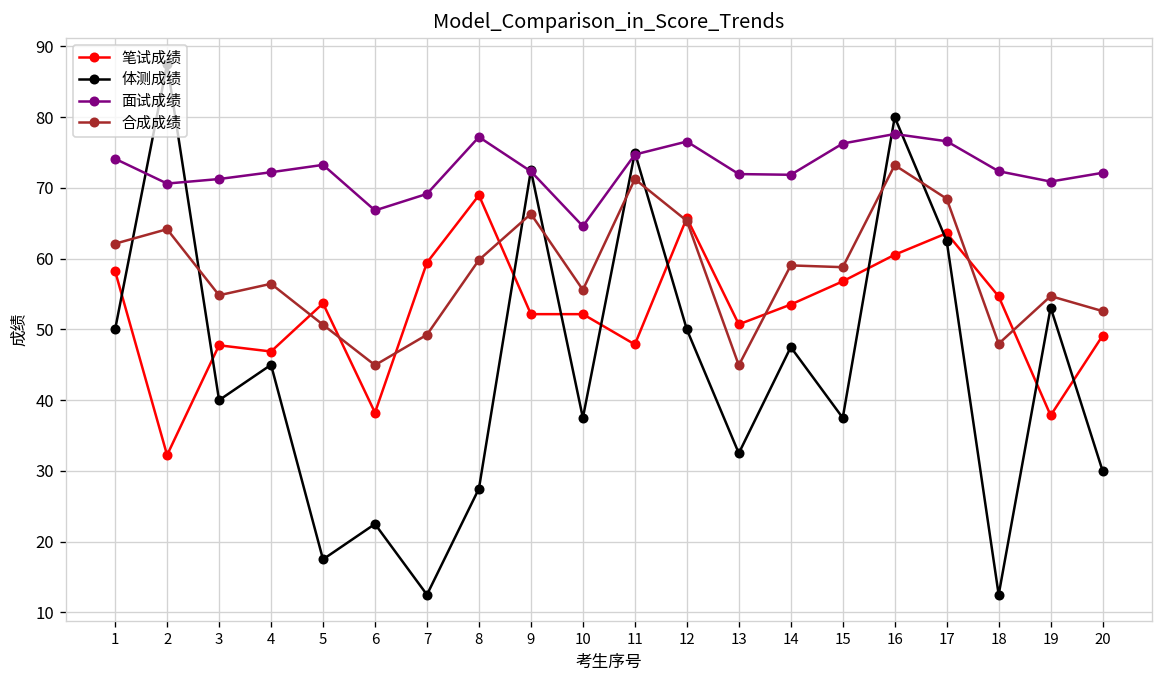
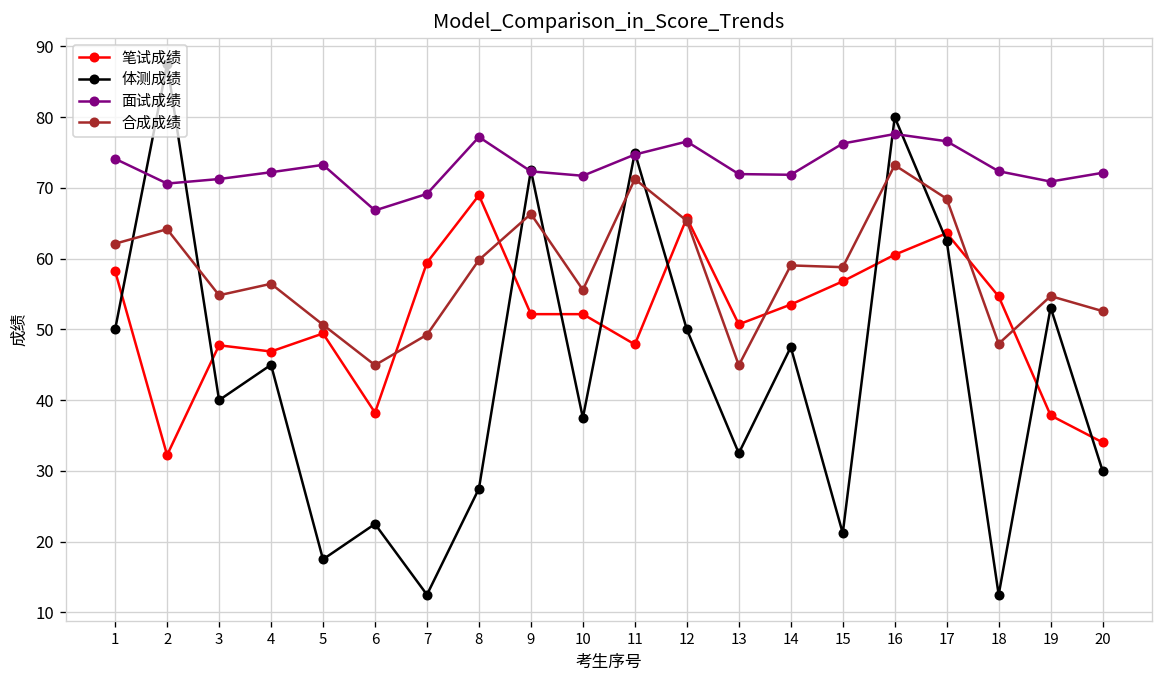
  {
    "笔试成绩": {
      "1": 58,
      "2": 32,
      "3": 48,
      "4": 47,
-     "5": 54,
+     "5": 49,
      "6": 38,
      "7": 59,
      "8": 69,
      "9": 52,
      "10": 52,
      "11": 48,
      "13": 51,
      "14": 54,
      "15": 57,
      "16": 61,
      "17": 64,
      "18": 55,
      "19": 38,
-     "20": 49
+     "20": 34
    },
    "体测成绩": {
      "1": 50,
      "3": 40,
      "4": 45,
      "5": 18,
      "6": 23,
      "7": 13,
      "8": 28,
      "10": 38,
      "12": 50,
      "13": 33,
      "14": 48,
-     "15": 38,
+     "15": 21,
      "16": 80,
      "17": 63,
      "18": 13,
      "19": 53,
      "20": 30
    },
    "面试成绩": {
      "1": 74,
      "2": 71,
      "3": 71,
      "4": 72,
      "5": 73,
      "6": 67,
      "7": 69,
      "8": 77,
-     "10": 65,
+     "10": 72,
      "12": 77,
      "13": 72,
      "14": 72,
      "15": 76,
      "16": 78,
      "17": 77,
      "18": 72,
      "19": 71,
      "20": 72
    },
    "合成成绩": {
      "1": 62,
      "2": 64,
      "3": 55,
      "4": 56,
      "5": 51,
      "6": 45,
      "7": 49,
      "8": 60,
      "9": 66,
      "10": 56,
      "11": 71,
      "13": 45,
      "14": 59,
      "15": 59,
      "16": 73,
      "17": 68,
      "18": 48,
      "19": 55,
      "20": 53
    }
  }
